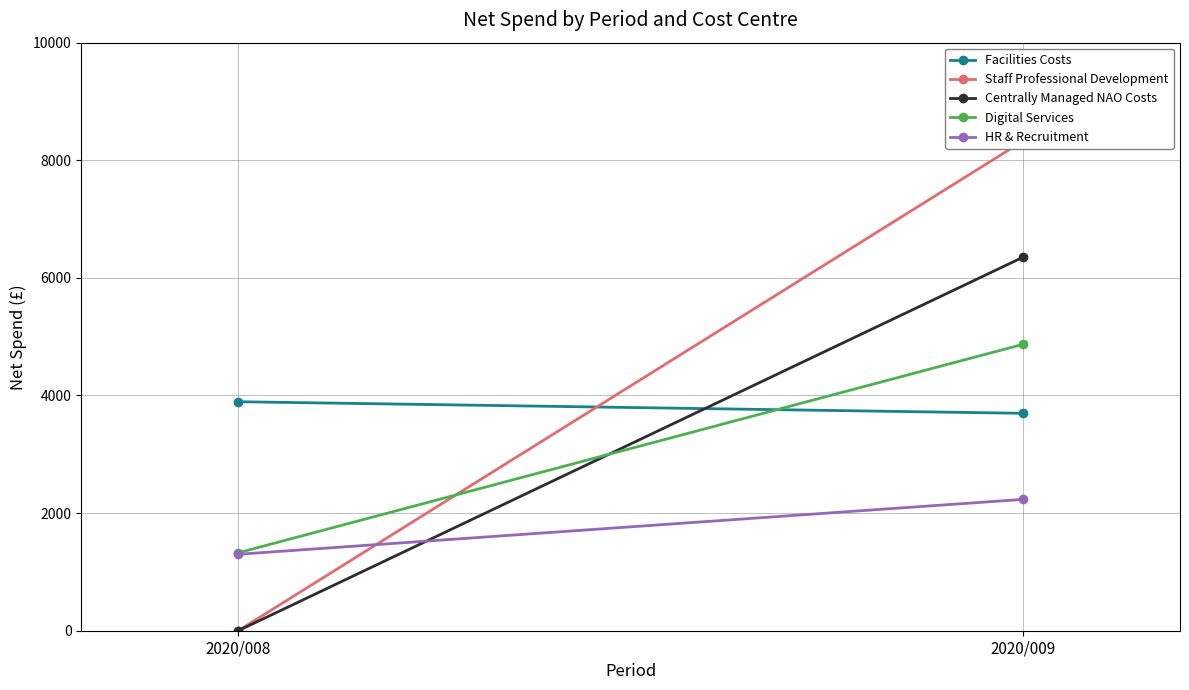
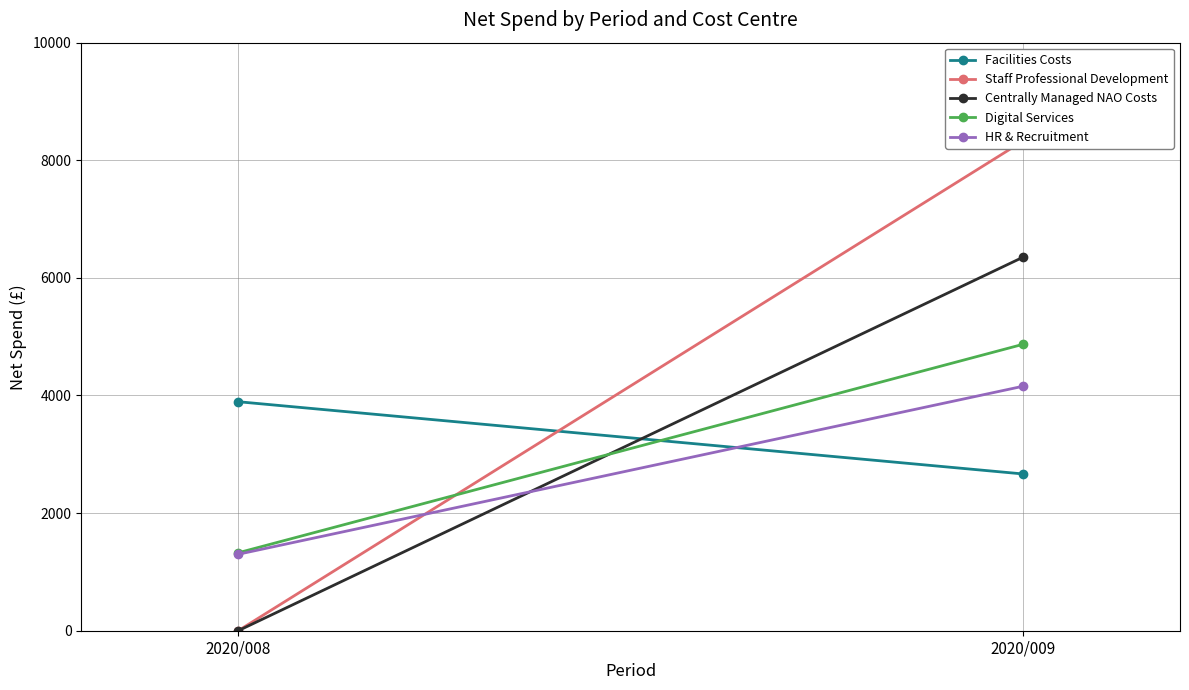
  {
    "Facilities Costs": {
      "2020/008": 3900,
-     "2020/009": 3700
+     "2020/009": 2700
    },
    "Centrally Managed NAO Costs": {
      "2020/009": 6400
    },
    "Digital Services": {
      "2020/009": 4900
    },
    "HR & Recruitment": {
-     "2020/009": 2200
+     "2020/009": 4200
    }
  }
